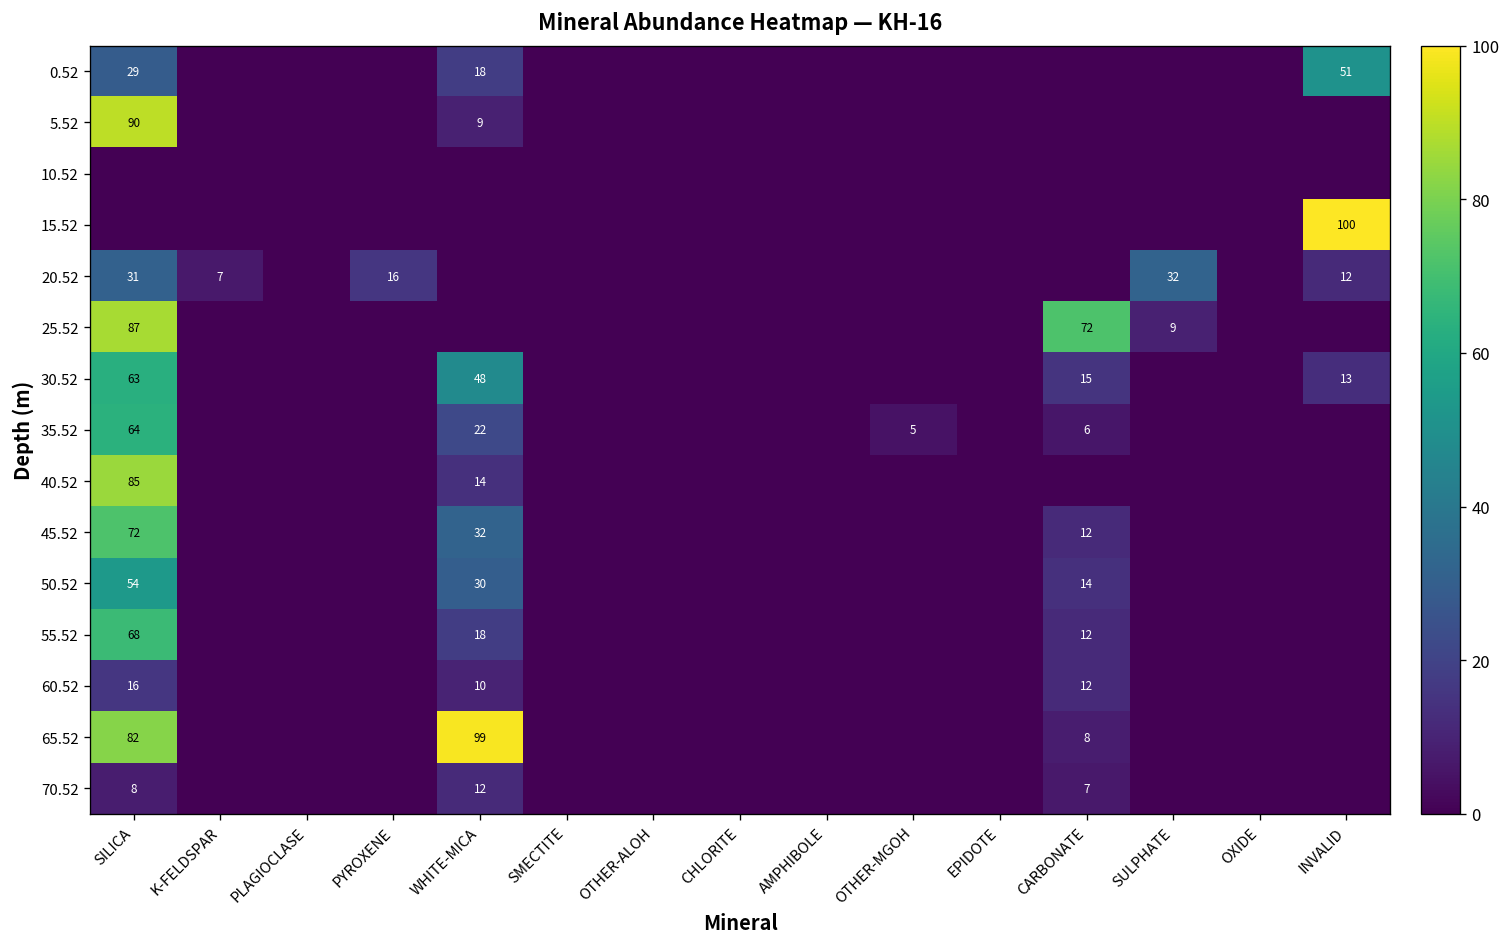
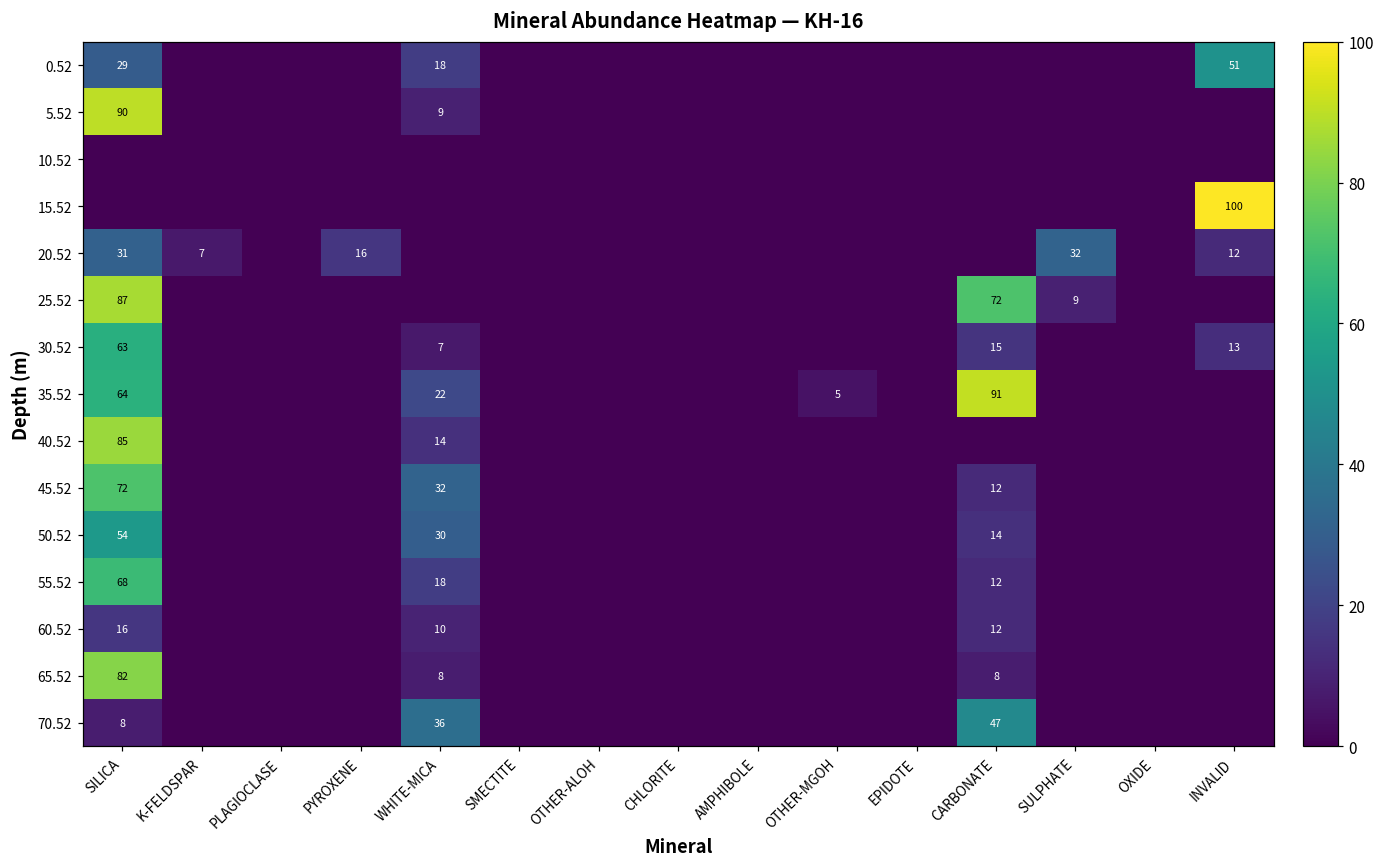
  {
    "0.52": {
      "SILICA": 29,
      "WHITE-MICA": 18,
      "INVALID": 51
    },
    "5.52": {
      "SILICA": 90,
      "WHITE-MICA": 9
    },
    "15.52": {
      "INVALID": 100
    },
    "20.52": {
      "SILICA": 31,
      "K-FELDSPAR": 7,
      "PYROXENE": 16,
      "SULPHATE": 32,
      "INVALID": 12
    },
    "25.52": {
      "SILICA": 87,
      "CARBONATE": 72,
      "SULPHATE": 9
    },
    "30.52": {
      "SILICA": 63,
-     "WHITE-MICA": 48,
+     "WHITE-MICA": 7,
      "CARBONATE": 15,
      "INVALID": 13
    },
    "35.52": {
      "SILICA": 64,
      "WHITE-MICA": 22,
      "OTHER-MGOH": 5,
-     "CARBONATE": 6
+     "CARBONATE": 91
    },
    "40.52": {
      "SILICA": 85,
      "WHITE-MICA": 14
    },
    "45.52": {
      "SILICA": 72,
      "WHITE-MICA": 32,
      "CARBONATE": 12
    },
    "50.52": {
      "SILICA": 54,
      "WHITE-MICA": 30,
      "CARBONATE": 14
    },
    "55.52": {
      "SILICA": 68,
      "WHITE-MICA": 18,
      "CARBONATE": 12
    },
    "60.52": {
      "SILICA": 16,
      "WHITE-MICA": 10,
      "CARBONATE": 12
    },
    "65.52": {
      "SILICA": 82,
-     "WHITE-MICA": 99,
+     "WHITE-MICA": 8,
      "CARBONATE": 8
    },
    "70.52": {
      "SILICA": 8,
-     "WHITE-MICA": 12,
-     "CARBONATE": 7
+     "WHITE-MICA": 36,
+     "CARBONATE": 47
    }
  }
